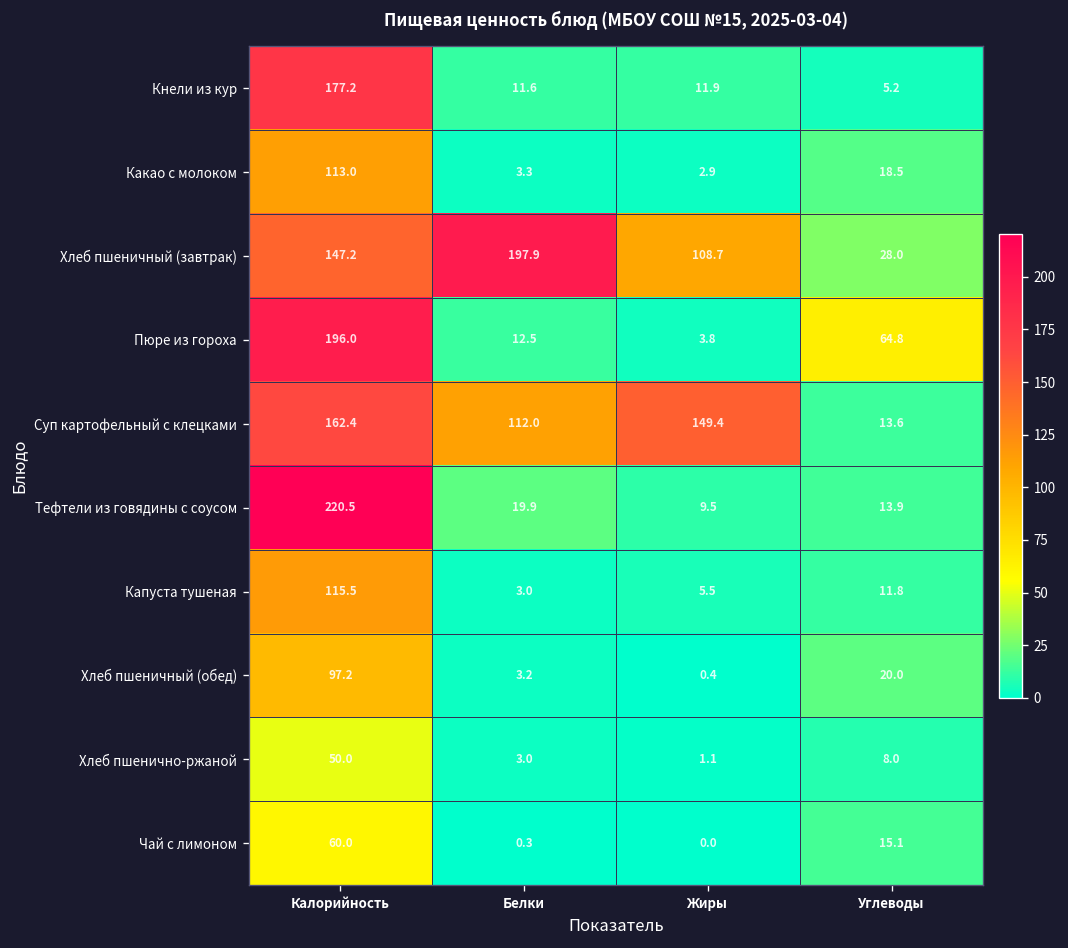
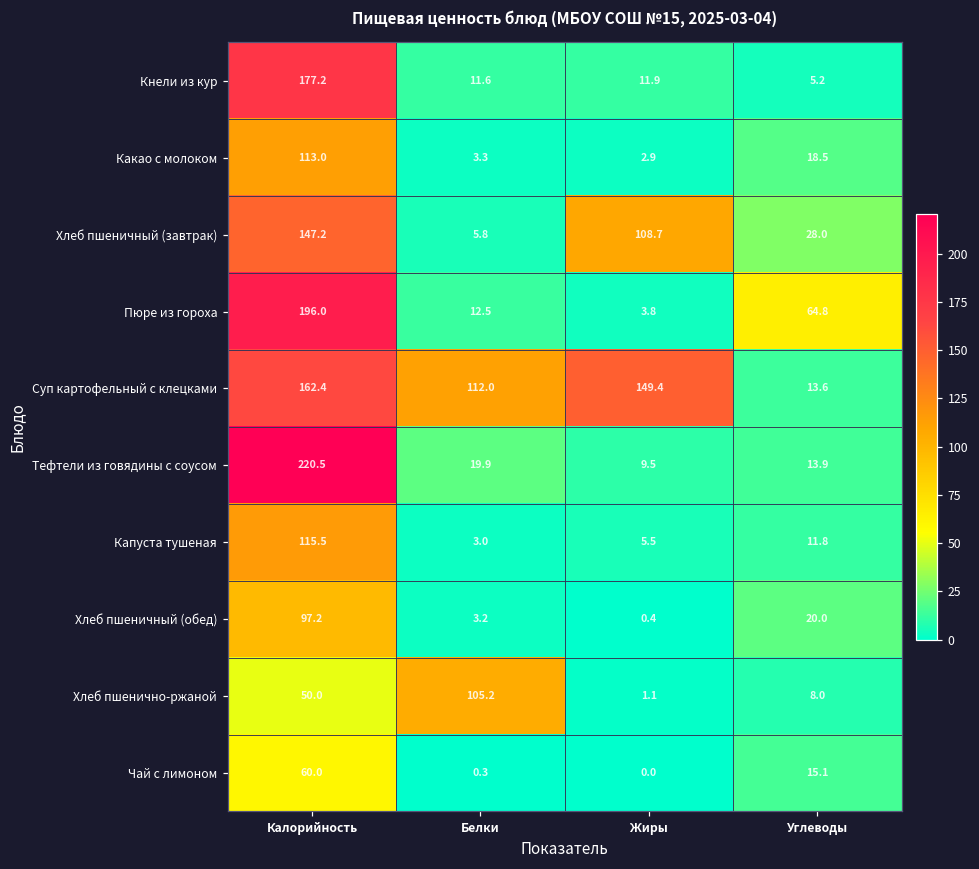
  {
    "Кнели из кур": {
      "Калорийность": 177.2,
      "Белки": 11.6,
      "Жиры": 11.9,
      "Углеводы": 5.2
    },
    "Какао с молоком": {
      "Калорийность": 113.0,
      "Белки": 3.3,
      "Жиры": 2.9,
      "Углеводы": 18.5
    },
    "Хлеб пшеничный (завтрак)": {
      "Калорийность": 147.2,
-     "Белки": 197.9,
+     "Белки": 5.8,
      "Жиры": 108.7,
      "Углеводы": 28.0
    },
    "Пюре из гороха": {
      "Калорийность": 196.0,
      "Белки": 12.5,
      "Жиры": 3.8,
      "Углеводы": 64.8
    },
    "Суп картофельный с клецками": {
      "Калорийность": 162.4,
      "Белки": 112.0,
      "Жиры": 149.4,
      "Углеводы": 13.6
    },
    "Тефтели из говядины с соусом": {
      "Калорийность": 220.5,
      "Белки": 19.9,
      "Жиры": 9.5,
      "Углеводы": 13.9
    },
    "Капуста тушеная": {
      "Калорийность": 115.5,
      "Белки": 3.0,
      "Жиры": 5.5,
      "Углеводы": 11.8
    },
    "Хлеб пшеничный (обед)": {
      "Калорийность": 97.2,
      "Белки": 3.2,
      "Жиры": 0.4,
      "Углеводы": 20.0
    },
    "Хлеб пшенично-ржаной": {
      "Калорийность": 50.0,
-     "Белки": 3.0,
+     "Белки": 105.2,
      "Жиры": 1.1,
      "Углеводы": 8.0
    },
    "Чай с лимоном": {
      "Калорийность": 60.0,
      "Белки": 0.3,
      "Жиры": 0.0,
      "Углеводы": 15.1
    }
  }
